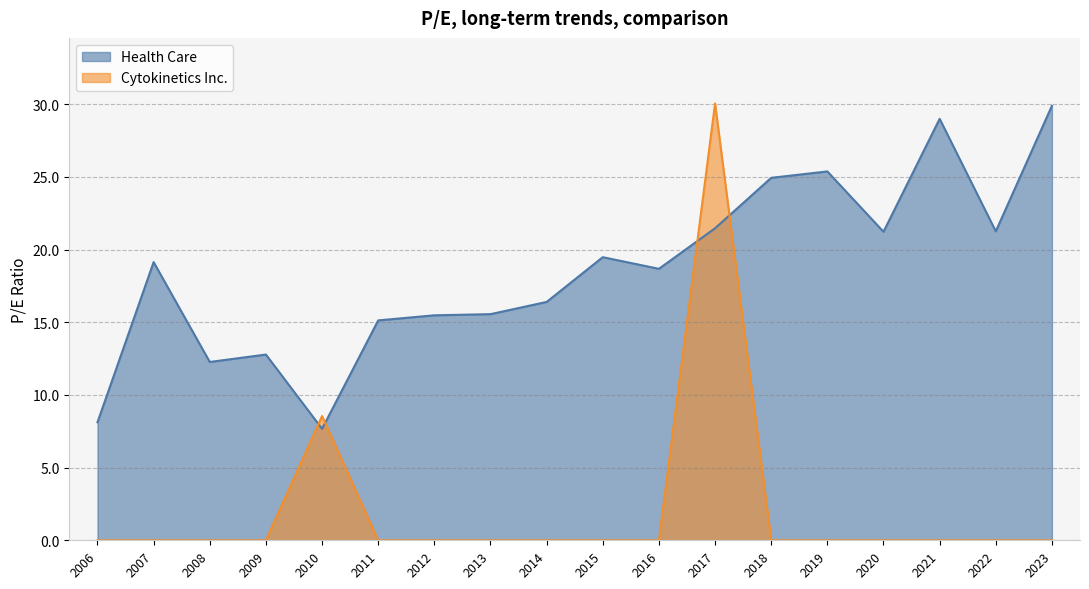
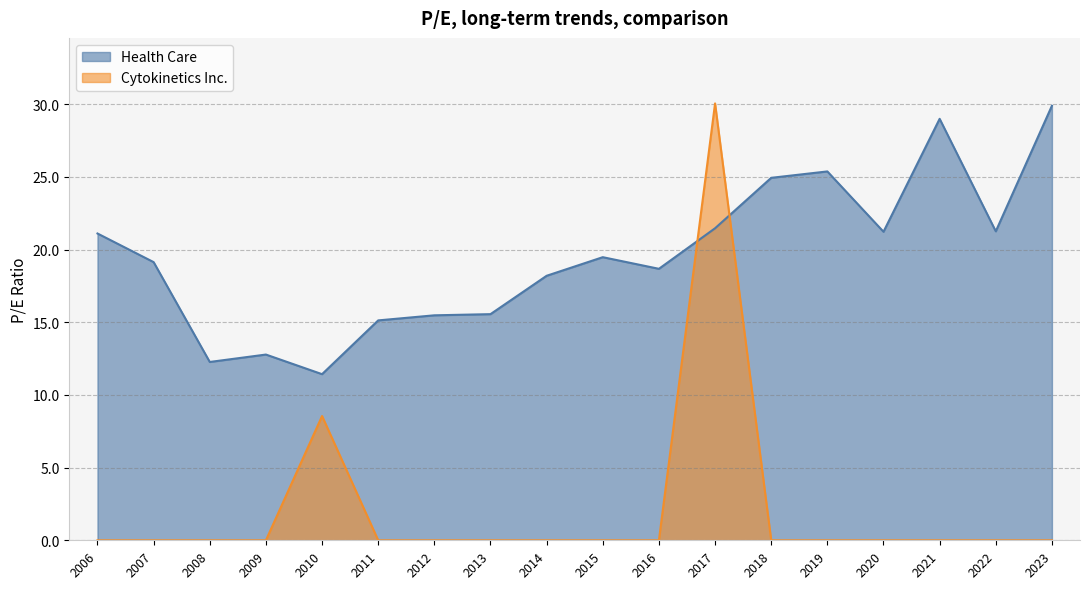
  {
    "Health Care": {
-     "2006": 8.1,
+     "2006": 21.1,
      "2007": 19.1,
      "2008": 12.3,
      "2009": 12.8,
-     "2010": 7.7,
+     "2010": 11.4,
      "2011": 15.1,
      "2012": 15.5,
      "2013": 15.6,
-     "2014": 16.4,
+     "2014": 18.2,
      "2015": 19.5,
      "2016": 18.7,
      "2017": 21.5,
      "2018": 24.9,
      "2019": 25.4,
      "2020": 21.2,
      "2021": 29.0,
      "2022": 21.3,
      "2023": 29.9
    },
    "Cytokinetics Inc.": {
      "2006": 0.0,
      "2007": 0.0,
      "2008": 0.0,
      "2009": 0.0,
      "2010": 8.6,
      "2011": 0.0,
      "2012": 0.0,
      "2013": 0.0,
      "2014": 0.0,
      "2015": 0.0,
      "2016": 0.0,
      "2017": 30.1,
      "2018": 0.0,
      "2019": 0.0,
      "2020": 0.0,
      "2021": 0.0,
      "2022": 0.0,
      "2023": 0.0
    }
  }
